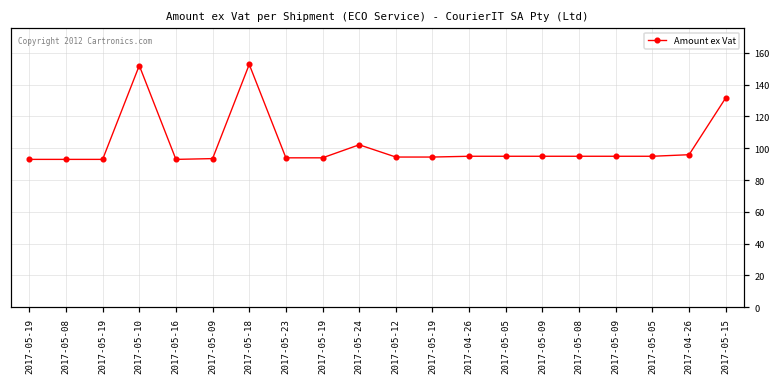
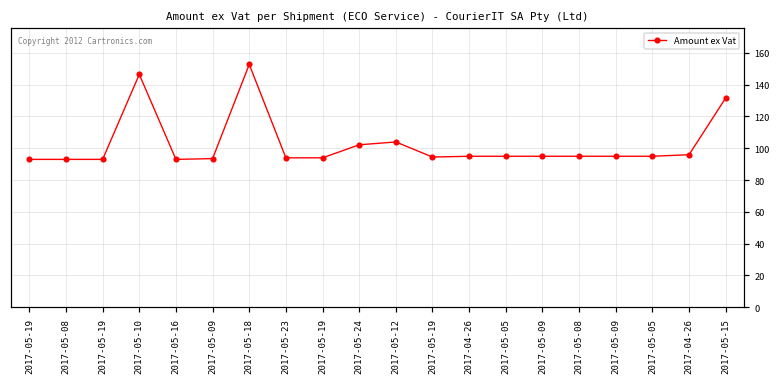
  {
-   "2017-05-10": 152,
+   "2017-05-10": 146,
    "2017-05-16": 93,
    "2017-05-18": 153,
    "2017-05-23": 94,
    "2017-05-24": 102,
-   "2017-05-12": 94,
+   "2017-05-12": 104,
    "2017-05-15": 132
  }
